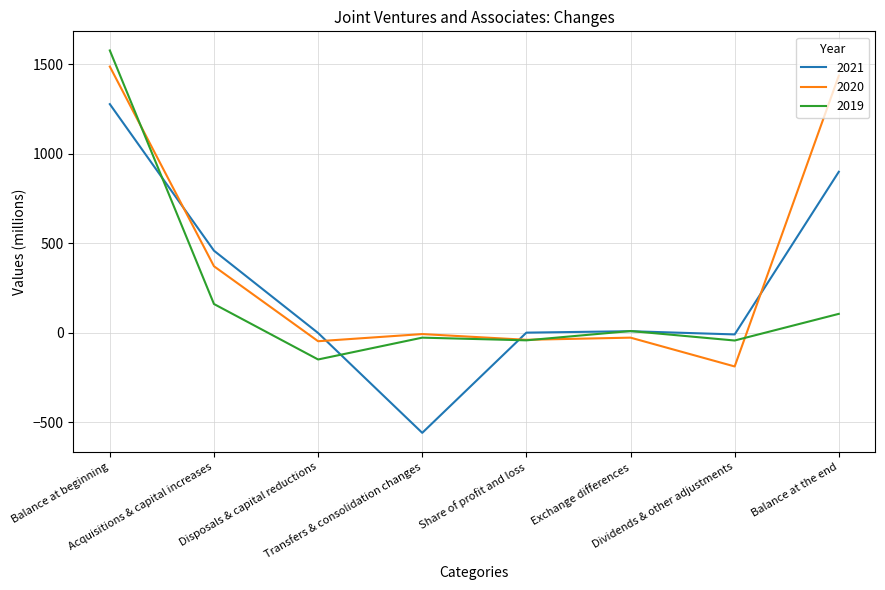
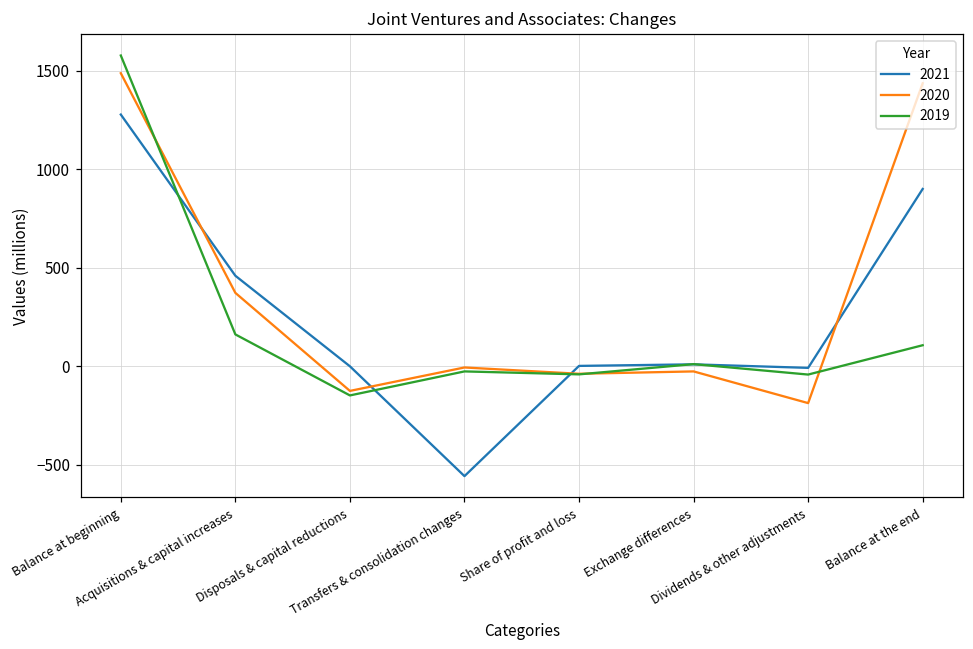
  {
    "2021": {
      "Balance at beginning": 1280,
      "Acquisitions & capital increases": 460,
      "Disposals & capital reductions": 0,
      "Transfers & consolidation changes": -560,
      "Share of profit and loss": 0,
      "Dividends & other adjustments": -10,
      "Balance at the end": 900
    },
    "2020": {
      "Balance at beginning": 1490,
      "Acquisitions & capital increases": 370,
-     "Disposals & capital reductions": -50,
+     "Disposals & capital reductions": -130,
      "Transfers & consolidation changes": -10,
      "Exchange differences": -30,
      "Dividends & other adjustments": -190
    },
    "2019": {
      "Balance at beginning": 1580,
      "Acquisitions & capital increases": 160,
      "Disposals & capital reductions": -150,
      "Transfers & consolidation changes": -30,
      "Dividends & other adjustments": -40,
      "Balance at the end": 110
    }
  }
